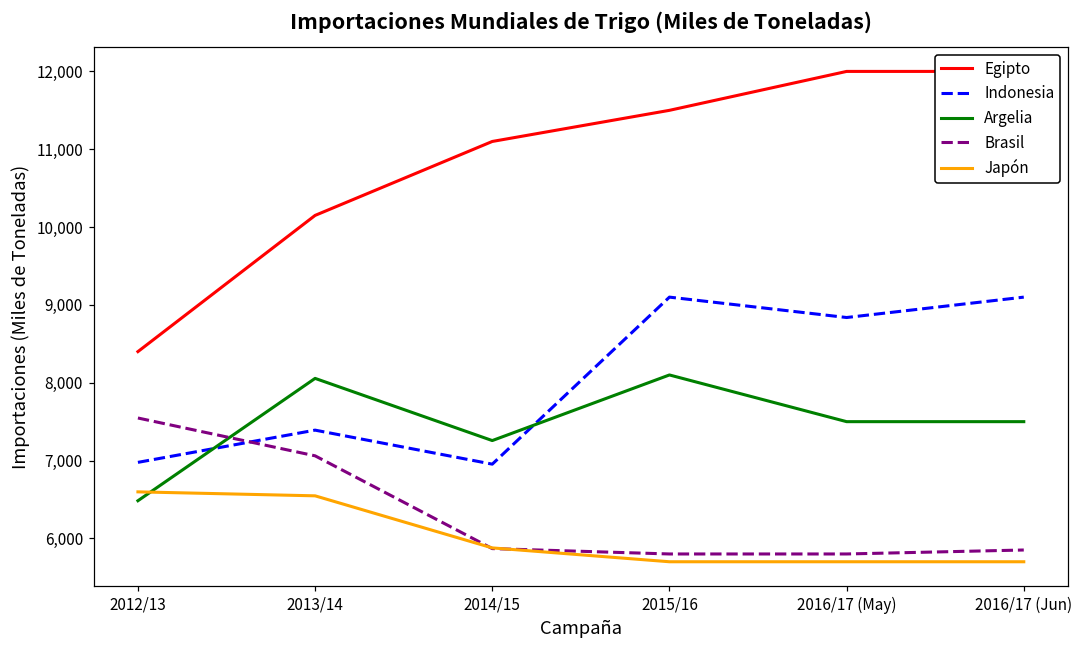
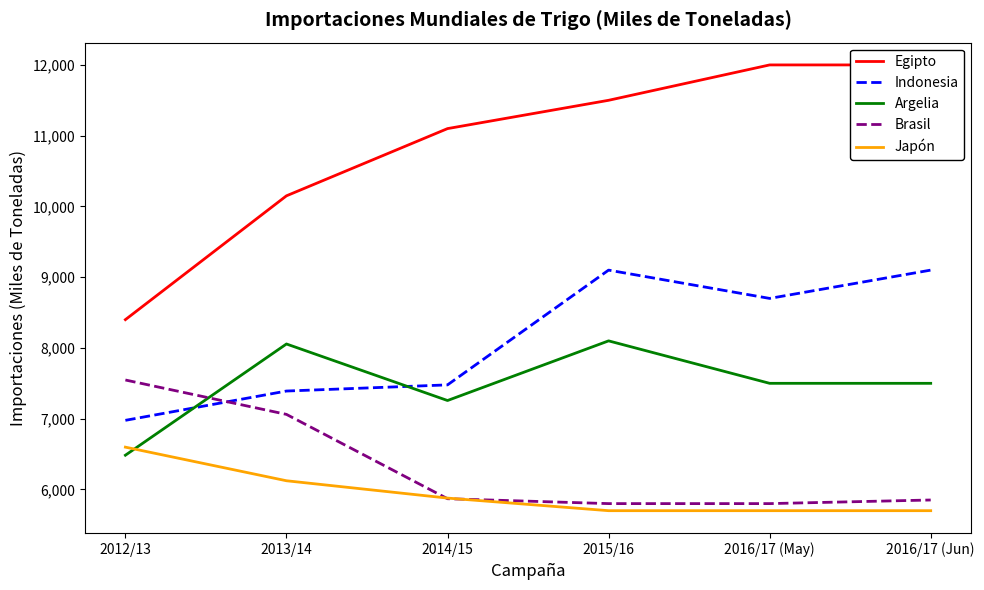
  {
    "Egipto": {
      "2012/13": "8,400",
      "2013/14": "10,200",
      "2014/15": "11,100",
      "2015/16": "11,500",
      "2016/17 (May)": "12,000"
    },
    "Indonesia": {
      "2012/13": "7,000",
      "2013/14": "7,400",
-     "2014/15": "7,000",
+     "2014/15": "7,500",
      "2015/16": "9,100",
-     "2016/17 (May)": "8,800",
+     "2016/17 (May)": "8,700",
      "2016/17 (Jun)": "9,100"
    },
    "Argelia": {
      "2012/13": "6,500",
      "2013/14": "8,100",
      "2014/15": "7,300",
      "2015/16": "8,100",
      "2016/17 (May)": "7,500",
      "2016/17 (Jun)": "7,500"
    },
    "Brasil": {
      "2012/13": "7,500",
      "2013/14": "7,100",
      "2015/16": "5,800",
      "2016/17 (May)": "5,800",
      "2016/17 (Jun)": "5,900"
    },
    "Japón": {
      "2012/13": "6,600",
-     "2013/14": "6,500",
+     "2013/14": "6,100",
      "2015/16": "5,700",
      "2016/17 (May)": "5,700",
      "2016/17 (Jun)": "5,700"
    }
  }
